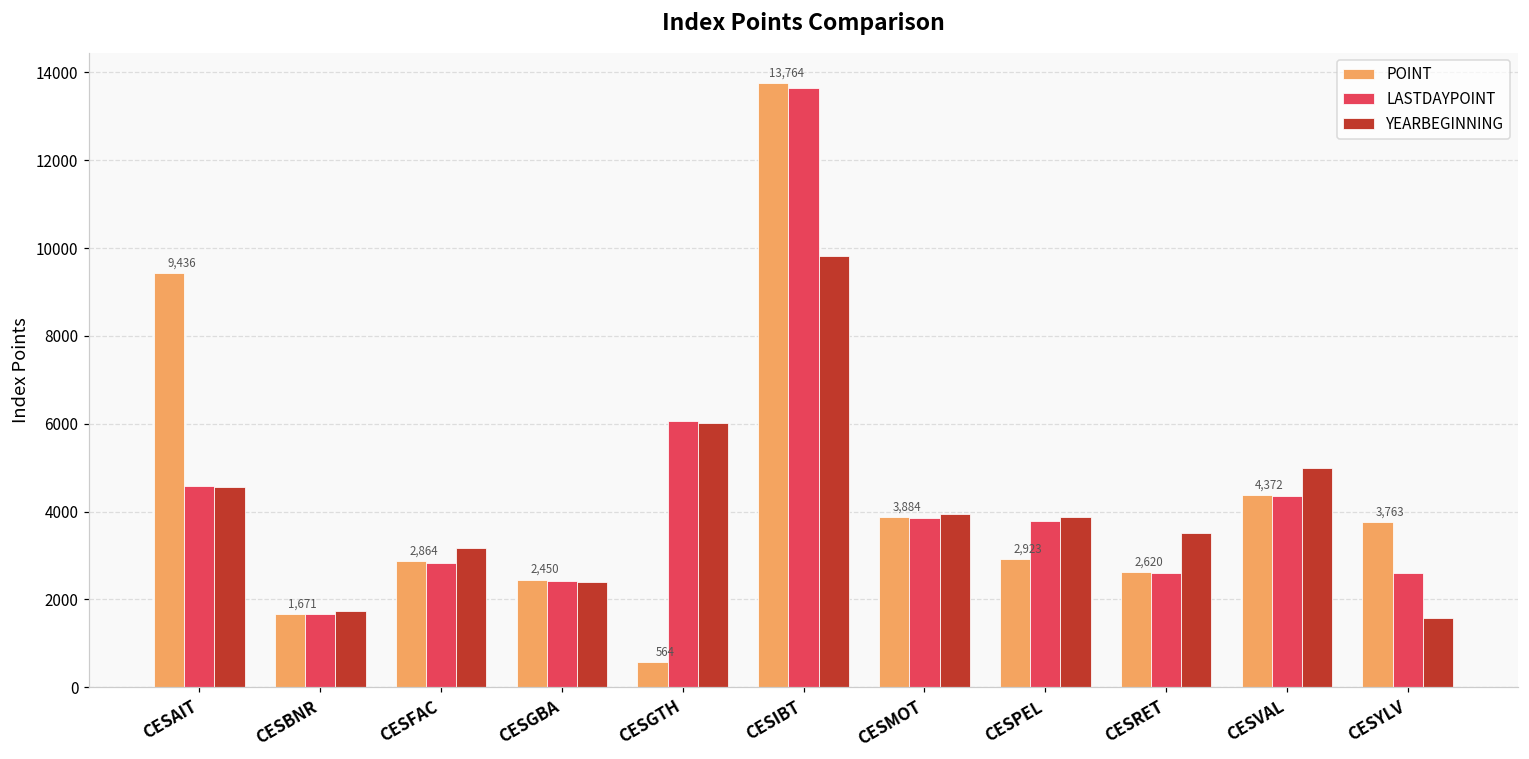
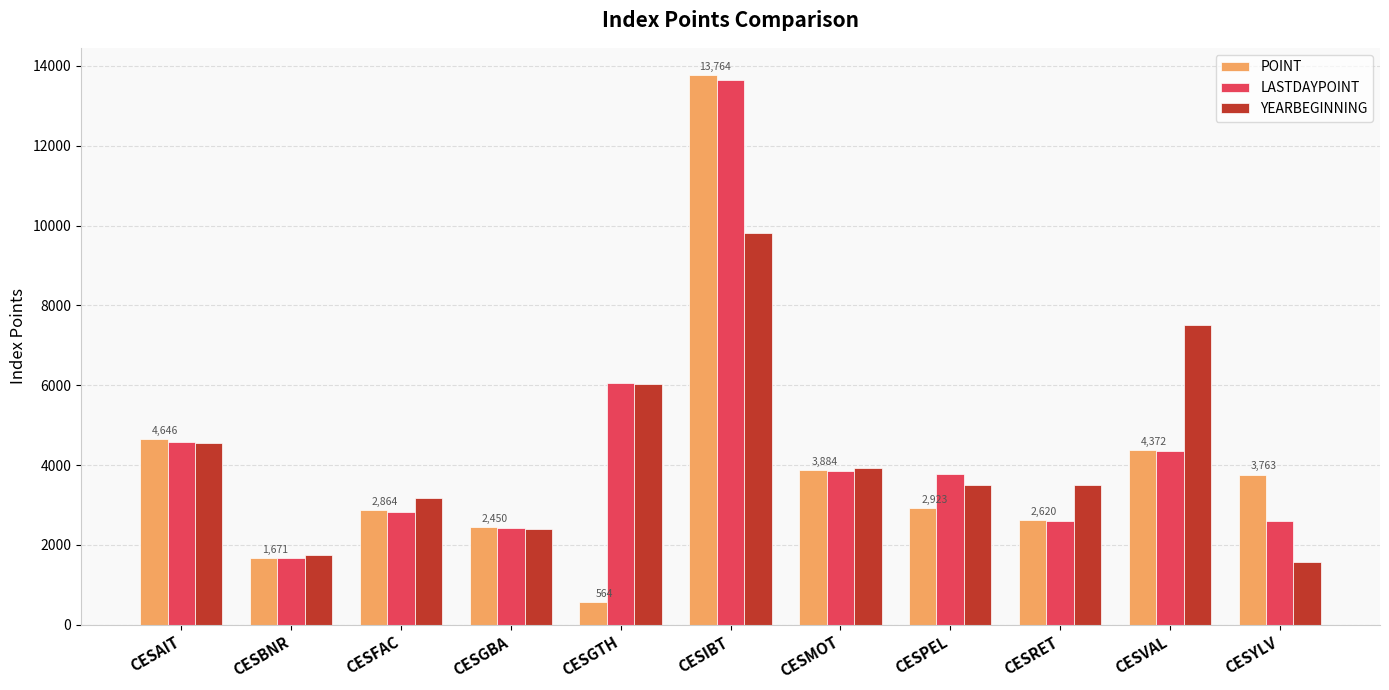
  {
    "POINT": {
-     "CESAIT": "9,436",
+     "CESAIT": "4,646",
      "CESBNR": "1,671",
      "CESFAC": "2,864",
      "CESGBA": "2,450",
      "CESGTH": "564",
      "CESIBT": "13,764",
      "CESMOT": "3,884",
      "CESPEL": "2,923",
      "CESRET": "2,620",
      "CESVAL": "4,372",
      "CESYLV": "3,763"
    },
    "LASTDAYPOINT": {
      "CESAIT": "4600",
      "CESBNR": "1700",
      "CESFAC": "2800",
      "CESGBA": "2400",
      "CESGTH": "6100",
      "CESIBT": "13600",
      "CESMOT": "3800",
      "CESPEL": "3800",
      "CESRET": "2600",
      "CESVAL": "4400",
      "CESYLV": "2600"
    },
    "YEARBEGINNING": {
      "CESAIT": "4600",
      "CESBNR": "1700",
      "CESFAC": "3200",
      "CESGBA": "2400",
      "CESGTH": "6000",
      "CESIBT": "9800",
      "CESMOT": "3900",
-     "CESPEL": "3900",
+     "CESPEL": "3500",
      "CESRET": "3500",
-     "CESVAL": "5000",
+     "CESVAL": "7500",
      "CESYLV": "1600"
    }
  }
